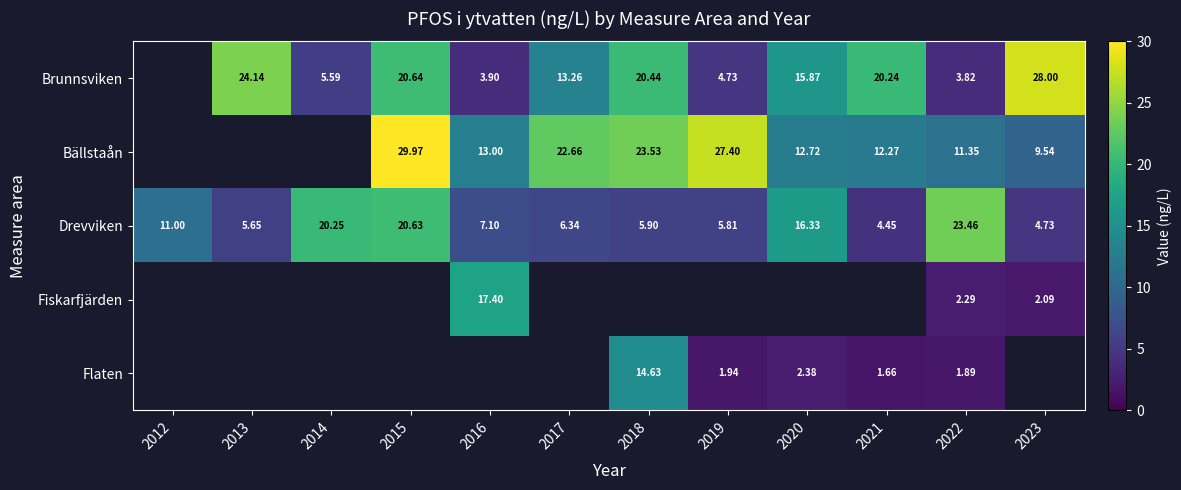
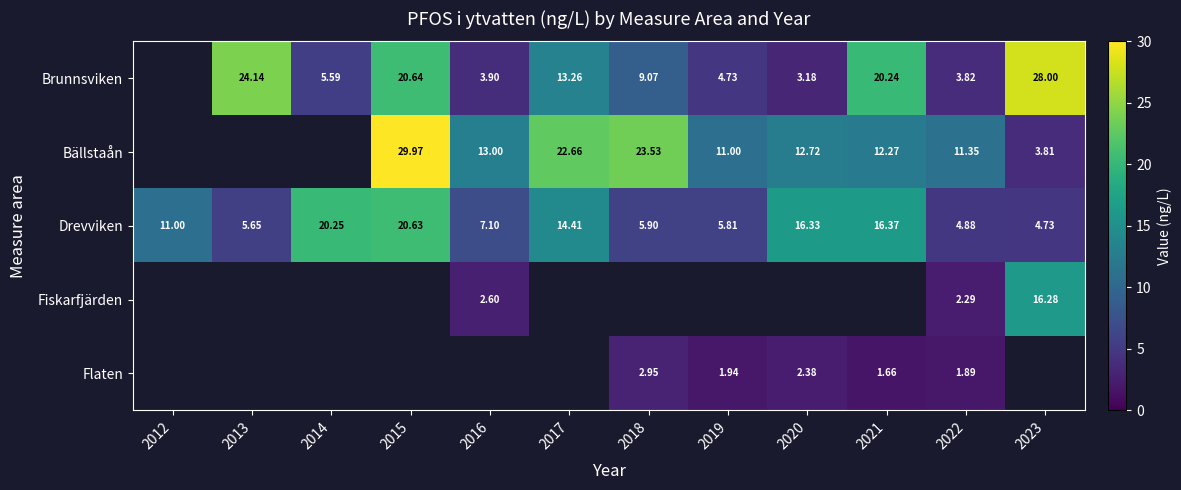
  {
    "Brunnsviken": {
      "2013": 24.14,
      "2014": 5.59,
      "2015": 20.64,
      "2016": 3.90,
      "2017": 13.26,
-     "2018": 20.44,
+     "2018": 9.07,
      "2019": 4.73,
-     "2020": 15.87,
+     "2020": 3.18,
      "2021": 20.24,
      "2022": 3.82,
      "2023": 28.00
    },
    "Bällstaån": {
      "2015": 29.97,
      "2016": 13.00,
      "2017": 22.66,
      "2018": 23.53,
-     "2019": 27.40,
+     "2019": 11.00,
      "2020": 12.72,
      "2021": 12.27,
      "2022": 11.35,
-     "2023": 9.54
+     "2023": 3.81
    },
    "Drevviken": {
      "2012": 11.00,
      "2013": 5.65,
      "2014": 20.25,
      "2015": 20.63,
      "2016": 7.10,
-     "2017": 6.34,
+     "2017": 14.41,
      "2018": 5.90,
      "2019": 5.81,
      "2020": 16.33,
-     "2021": 4.45,
-     "2022": 23.46,
+     "2021": 16.37,
+     "2022": 4.88,
      "2023": 4.73
    },
    "Fiskarfjärden": {
-     "2016": 17.40,
+     "2016": 2.60,
      "2022": 2.29,
-     "2023": 2.09
+     "2023": 16.28
    },
    "Flaten": {
-     "2018": 14.63,
+     "2018": 2.95,
      "2019": 1.94,
      "2020": 2.38,
      "2021": 1.66,
      "2022": 1.89
    }
  }
